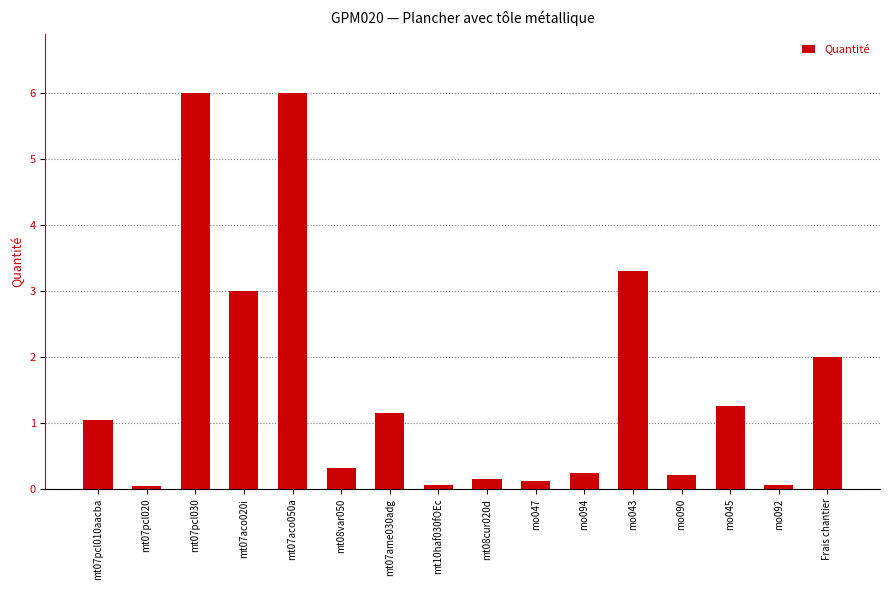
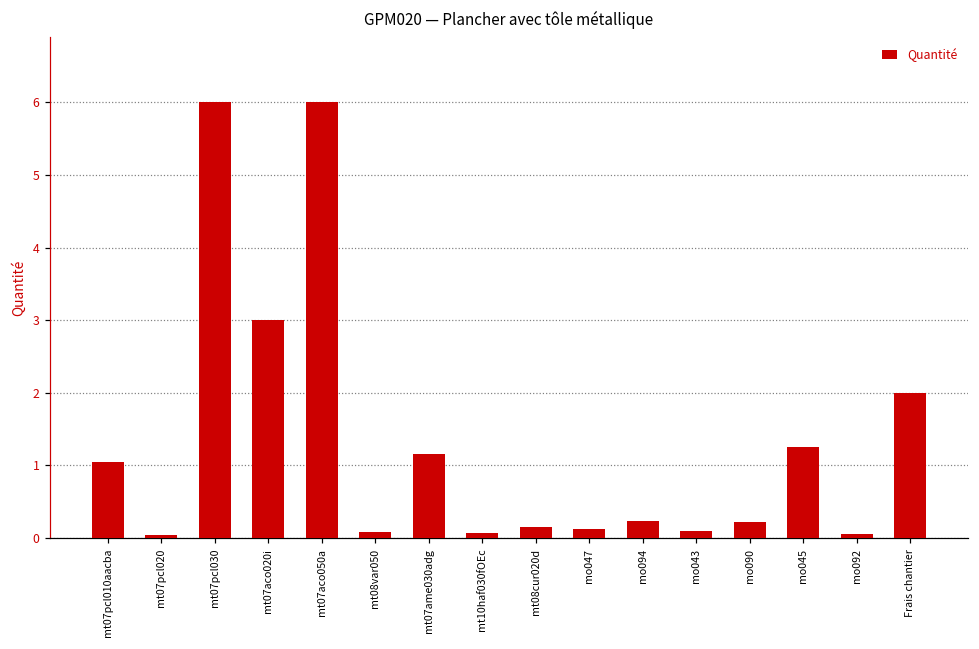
  {
    "mt07pcl010aacba": 1.1,
    "mt07pcl020": 0.0,
    "mt07pcl030": 6.0,
    "mt07aco020i": 3.0,
    "mt07aco050a": 6.0,
-   "mt08var050": 0.3,
+   "mt08var050": 0.1,
    "mt07ame030adg": 1.2,
    "mt10haf030fOEc": 0.1,
    "mt08cur020d": 0.2,
    "mo047": 0.1,
    "mo094": 0.2,
-   "mo043": 3.3,
+   "mo043": 0.1,
    "mo090": 0.2,
    "mo045": 1.3,
    "mo092": 0.1,
    "Frais chantier": 2.0
  }
